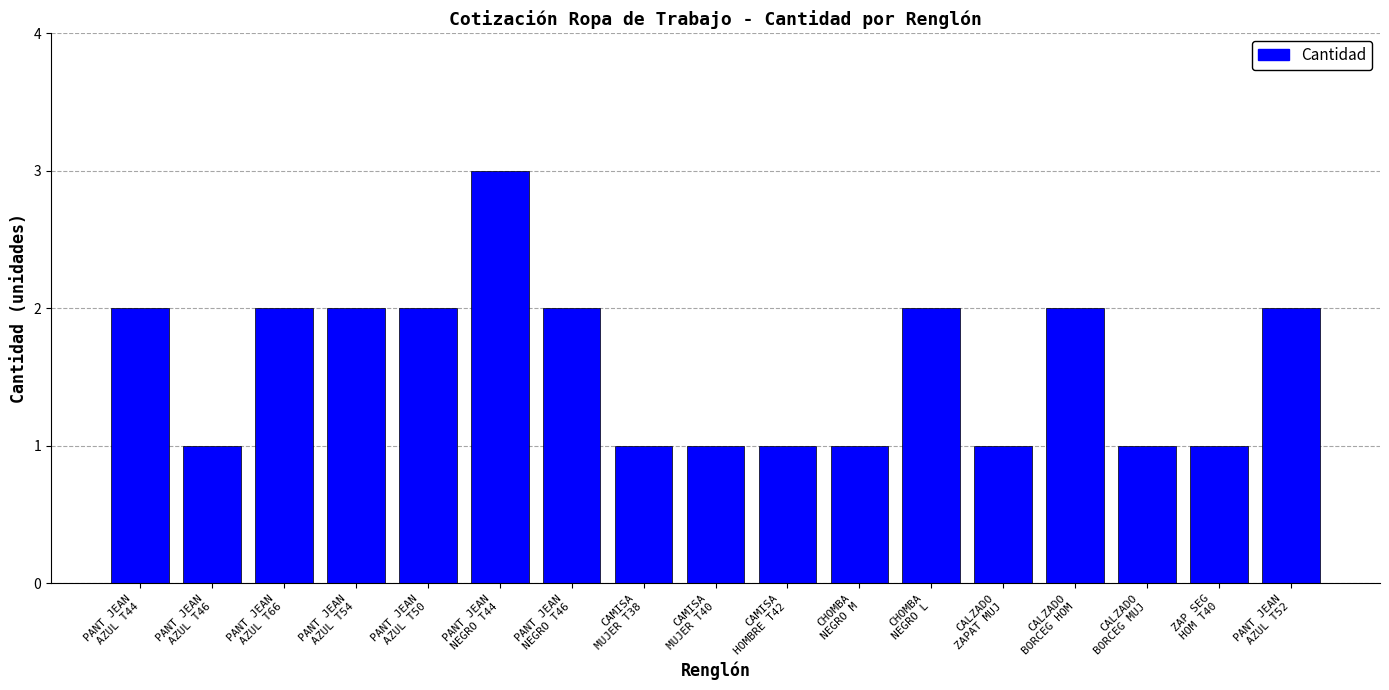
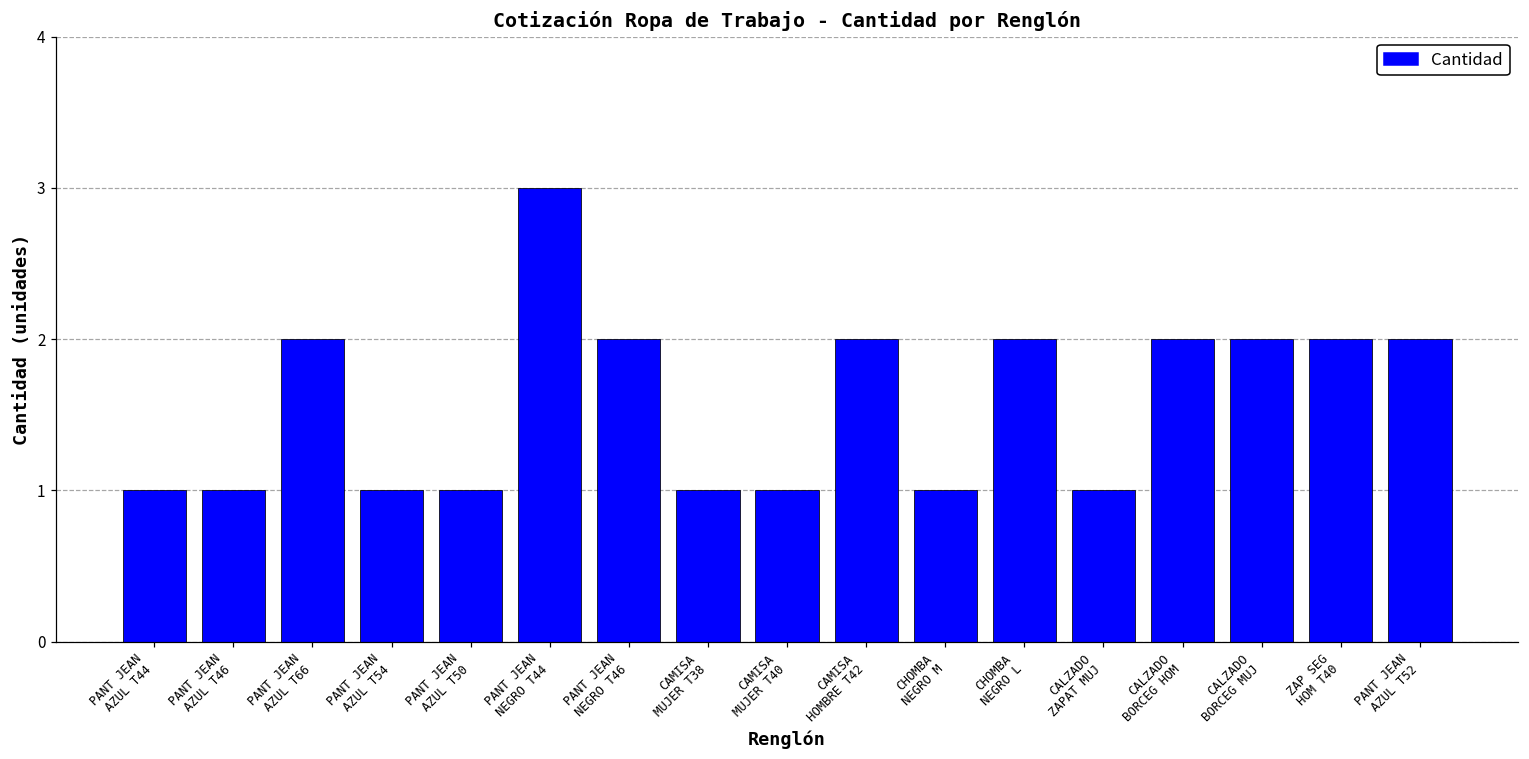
  {
-   "PANT JEAN AZUL T44": 2,
+   "PANT JEAN AZUL T44": 1,
    "PANT JEAN AZUL T46": 1,
    "PANT JEAN AZUL T66": 2,
-   "PANT JEAN AZUL T54": 2,
-   "PANT JEAN AZUL T50": 2,
+   "PANT JEAN AZUL T54": 1,
+   "PANT JEAN AZUL T50": 1,
    "PANT JEAN NEGRO T44": 3,
    "PANT JEAN NEGRO T46": 2,
    "CAMISA MUJER T38": 1,
    "CAMISA MUJER T40": 1,
-   "CAMISA HOMBRE T42": 1,
+   "CAMISA HOMBRE T42": 2,
    "CHOMBA NEGRO M": 1,
    "CHOMBA NEGRO L": 2,
    "CALZADO ZAPAT MUJ": 1,
    "CALZADO BORCEG HOM": 2,
-   "CALZADO BORCEG MUJ": 1,
-   "ZAP SEG HOM T40": 1,
+   "CALZADO BORCEG MUJ": 2,
+   "ZAP SEG HOM T40": 2,
    "PANT JEAN AZUL T52": 2
  }
